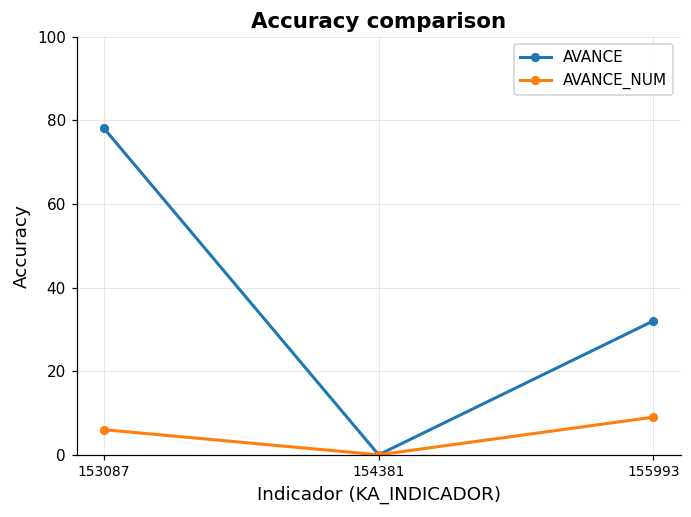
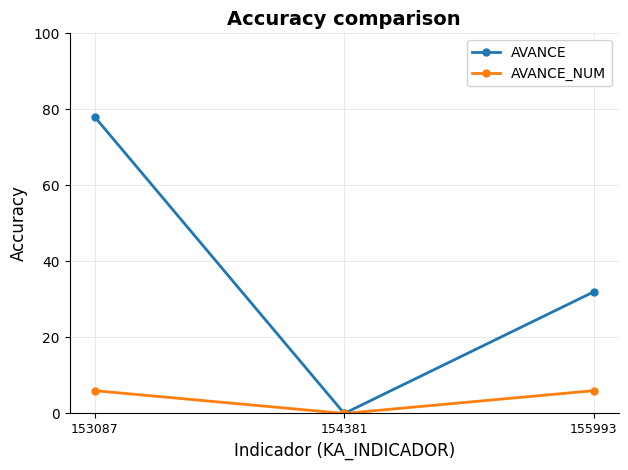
  {
    "AVANCE": {
      "153087": 78,
      "155993": 32
    },
    "AVANCE_NUM": {
      "153087": 6,
-     "155993": 9
+     "155993": 6
    }
  }
